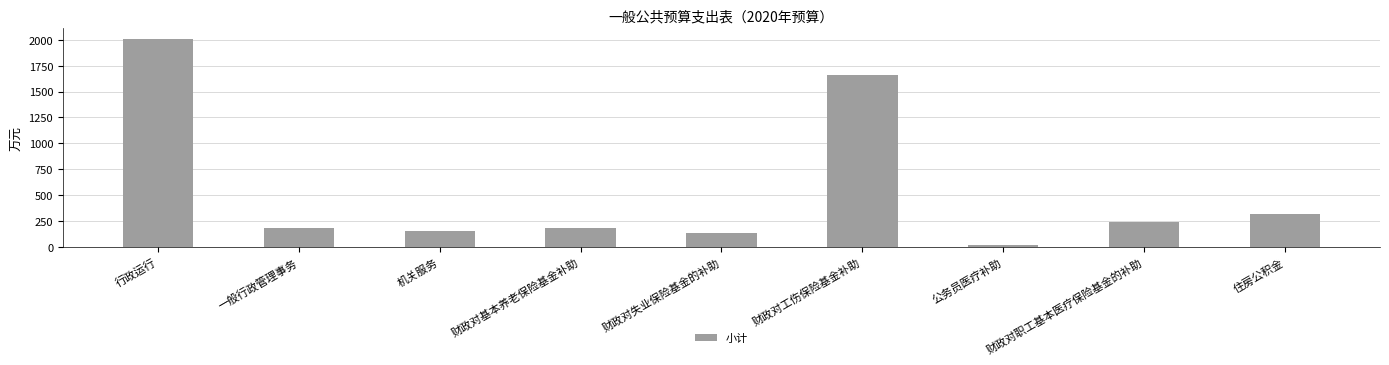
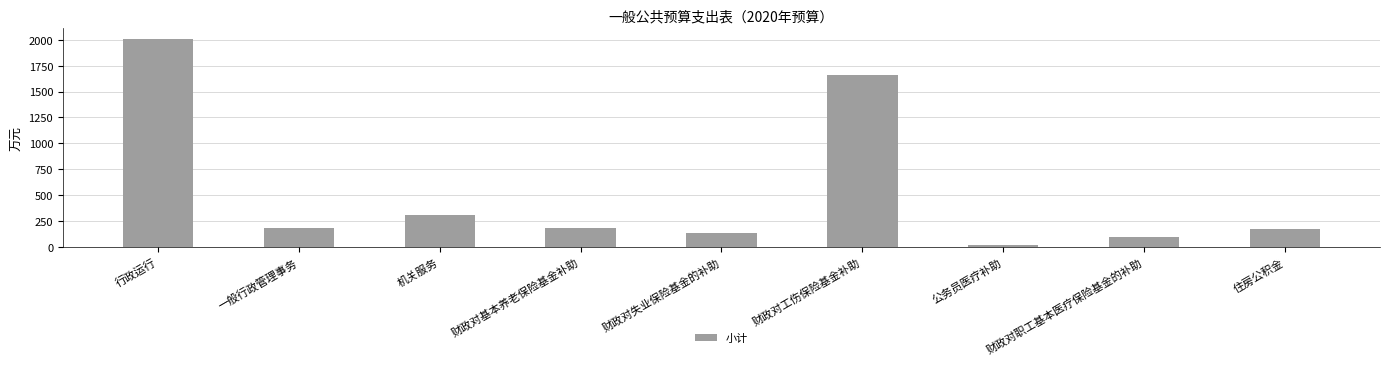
  {
    "行政运行": 2010,
    "一般行政管理事务": 190,
-   "机关服务": 160,
+   "机关服务": 310,
    "财政对基本养老保险基金补助": 180,
    "财政对失业保险基金的补助": 140,
    "财政对工伤保险基金补助": 1660,
-   "财政对职工基本医疗保险基金的补助": 240,
-   "住房公积金": 310
+   "财政对职工基本医疗保险基金的补助": 100,
+   "住房公积金": 180
  }
